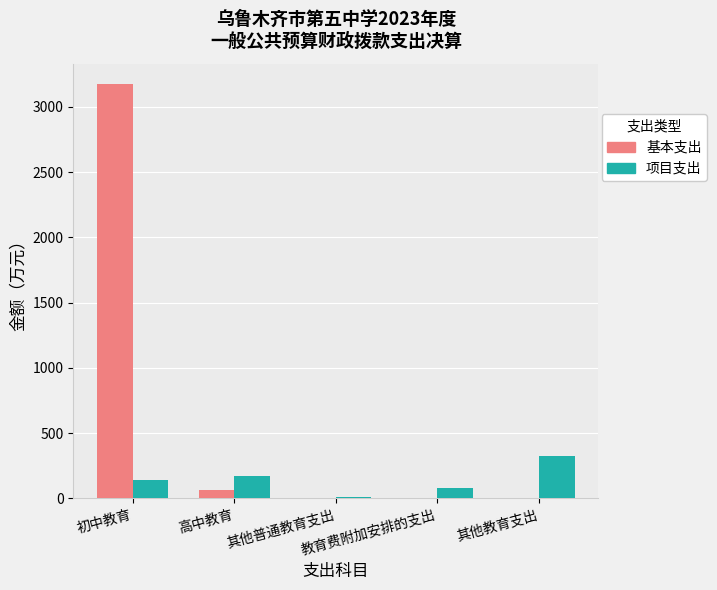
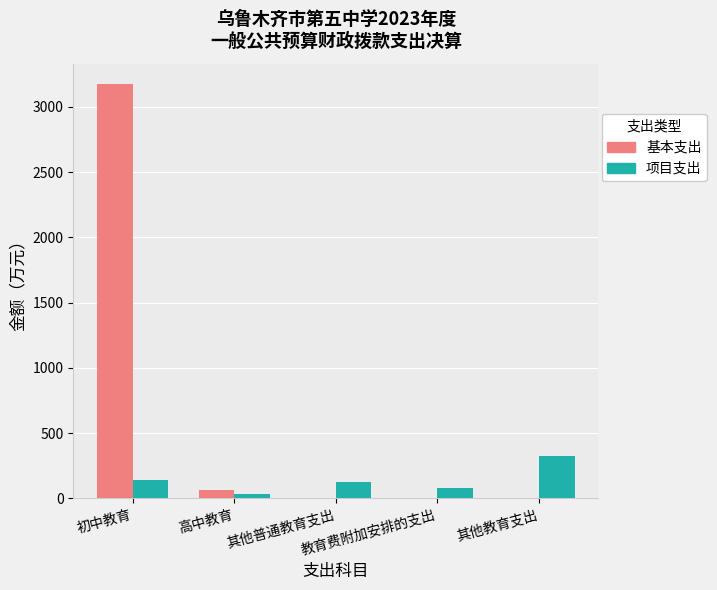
  {
    "基本支出": {
      "初中教育": 3170,
      "高中教育": 60,
      "其他普通教育支出": 0,
      "教育费附加安排的支出": 0,
      "其他教育支出": 0
    },
    "项目支出": {
      "初中教育": 140,
-     "高中教育": 170,
-     "其他普通教育支出": 10,
+     "高中教育": 30,
+     "其他普通教育支出": 120,
      "教育费附加安排的支出": 80,
      "其他教育支出": 320
    }
  }
